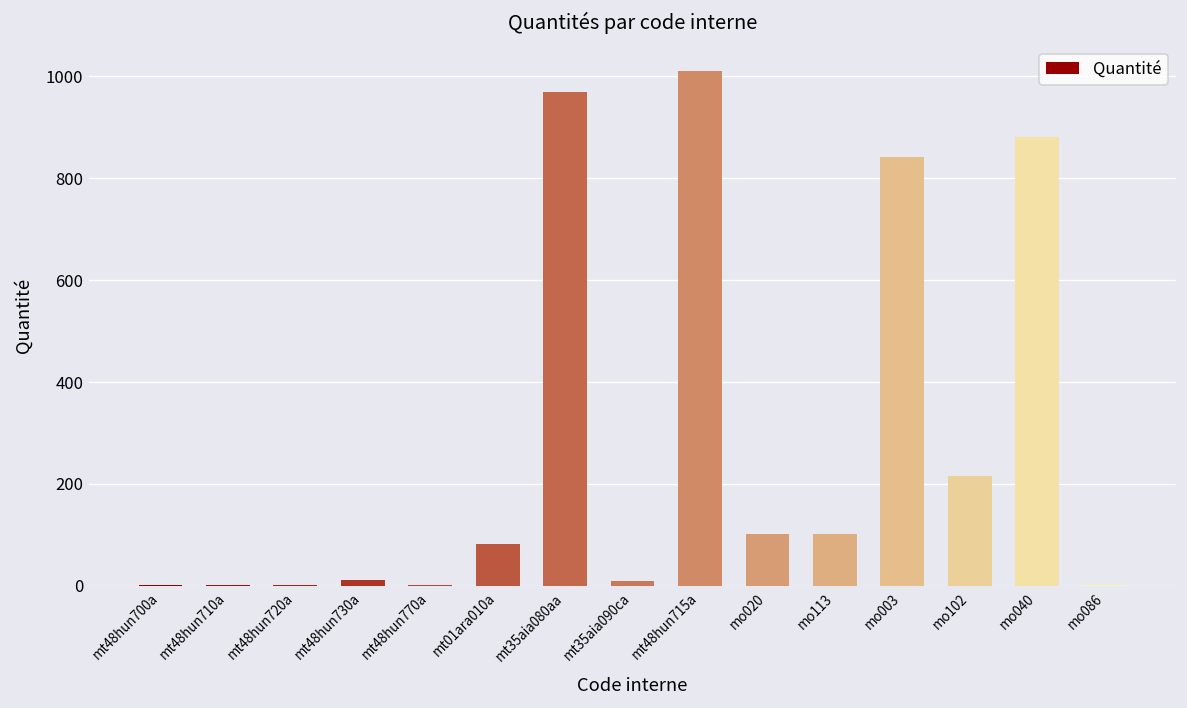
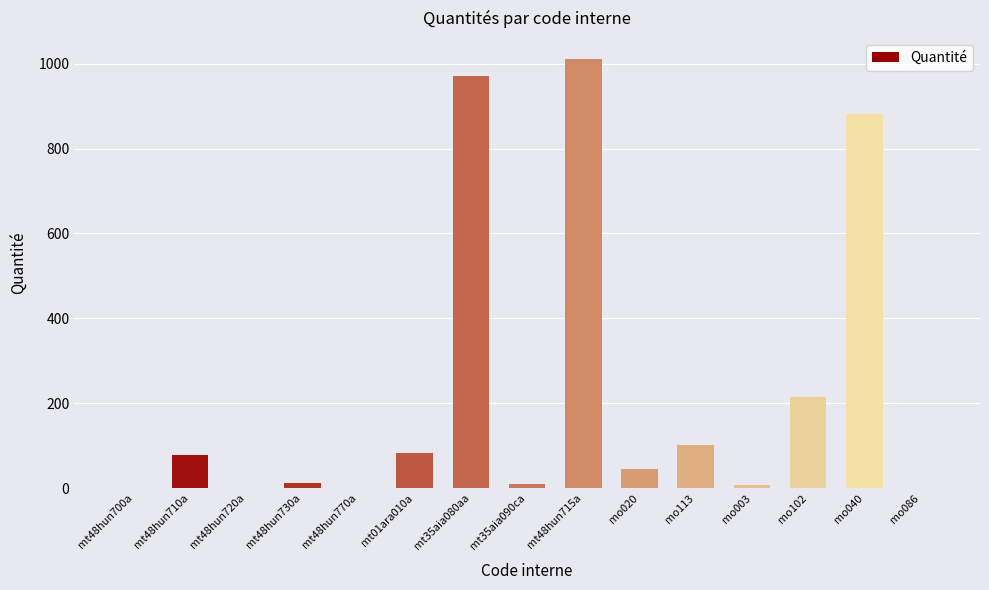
  {
-   "mt48hun710a": 0,
+   "mt48hun710a": 80,
    "mt48hun730a": 10,
    "mt01ara010a": 80,
    "mt35aia080aa": 970,
    "mt35aia090ca": 10,
    "mt48hun715a": 1010,
-   "mo020": 100,
+   "mo020": 50,
    "mo113": 100,
-   "mo003": 840,
+   "mo003": 10,
    "mo102": 220,
    "mo040": 880
  }
